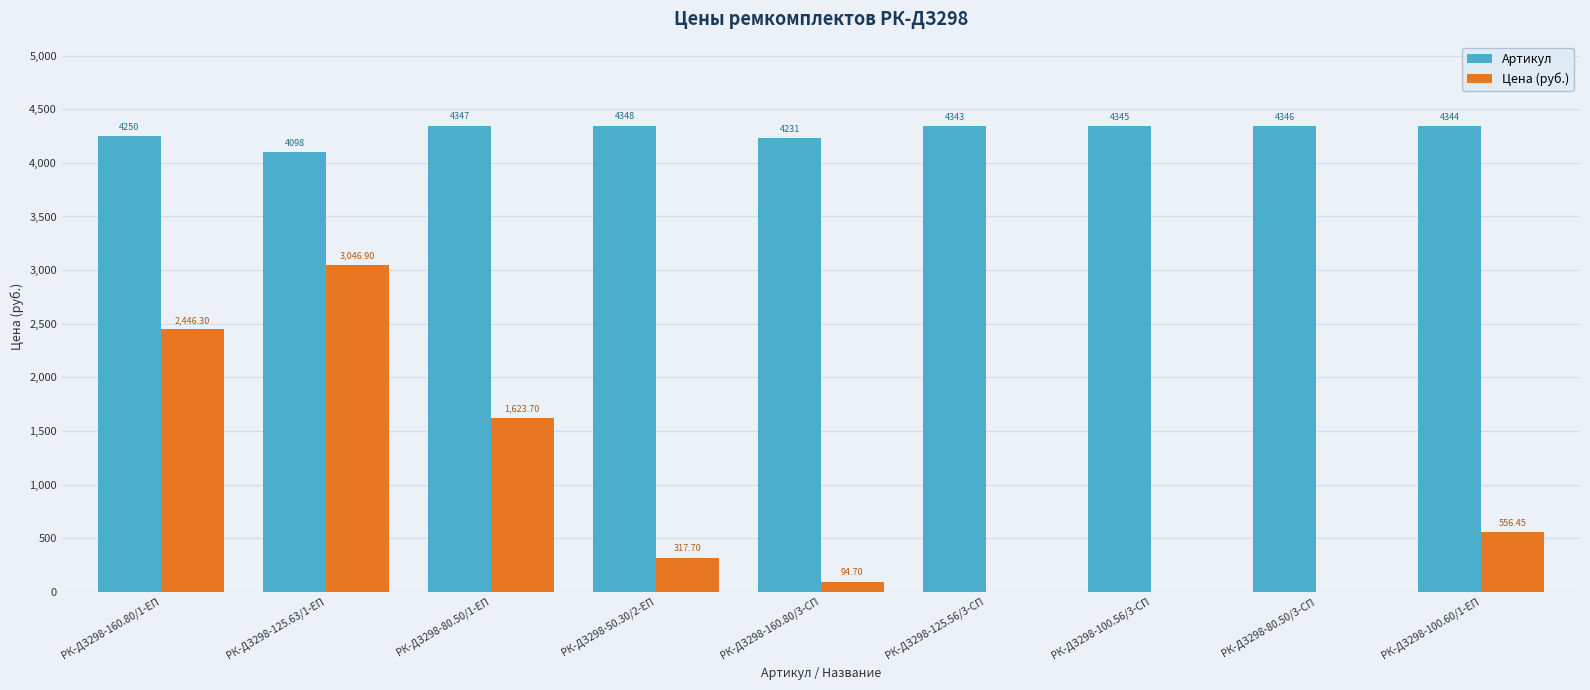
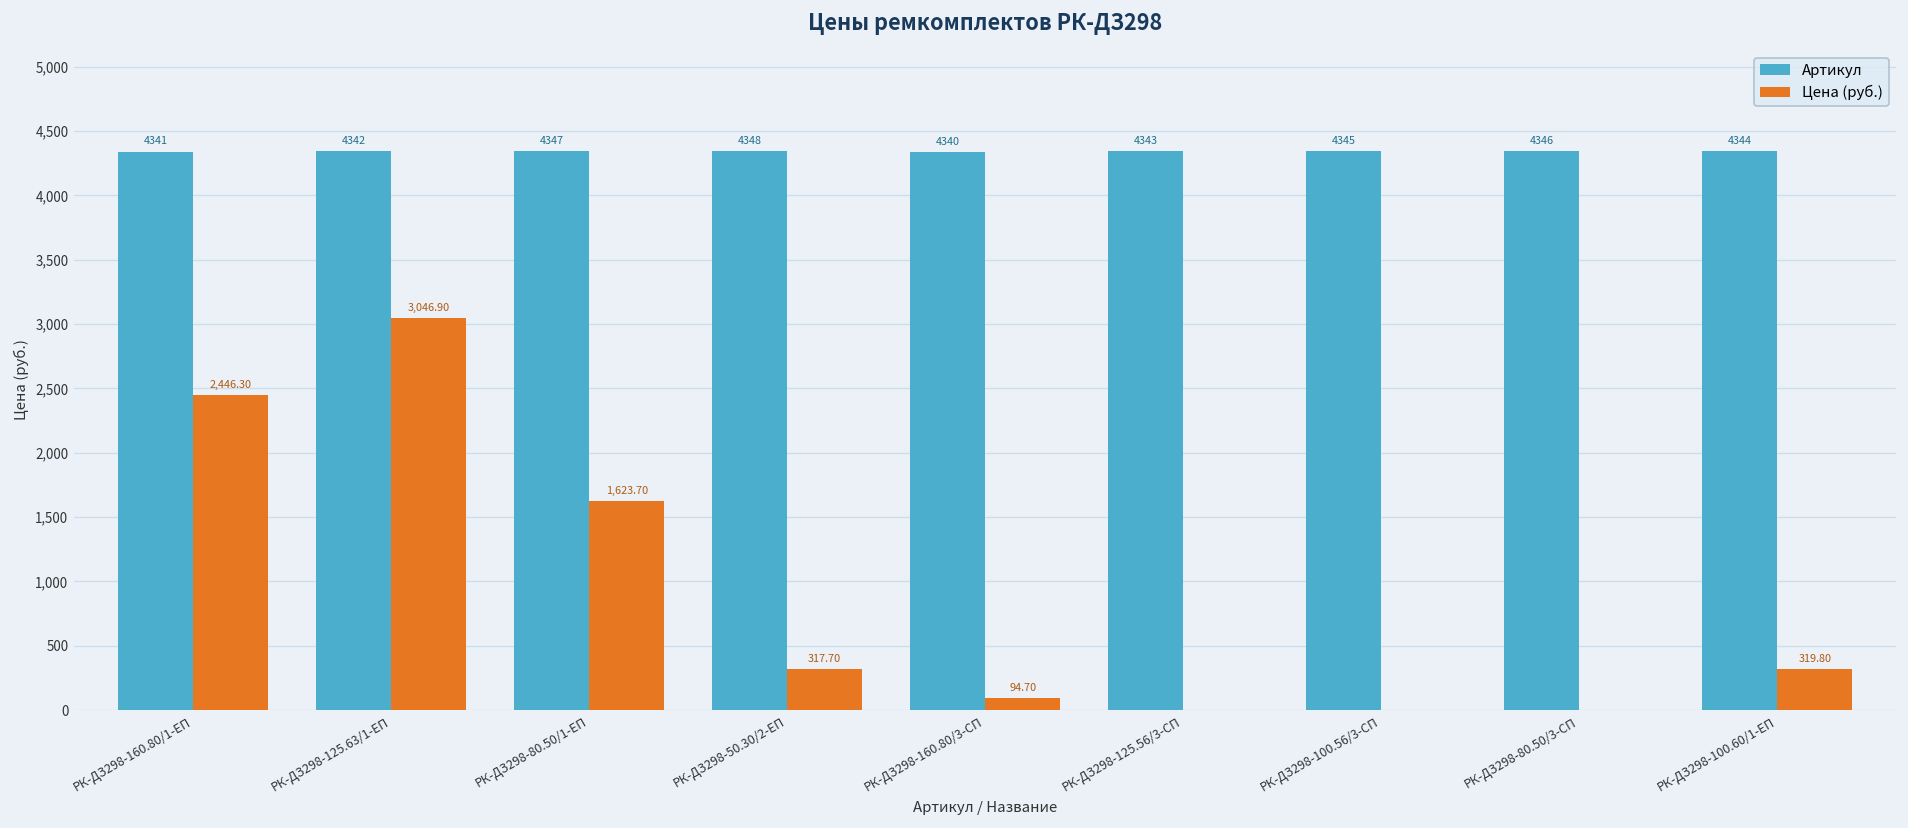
  {
    "Артикул": {
-     "РК-ДЗ298-160.80/1-ЕП": "4250",
-     "РК-ДЗ298-125.63/1-ЕП": "4098",
+     "РК-ДЗ298-160.80/1-ЕП": "4341",
+     "РК-ДЗ298-125.63/1-ЕП": "4342",
      "РК-ДЗ298-80.50/1-ЕП": "4347",
      "РК-ДЗ298-50.30/2-ЕП": "4348",
-     "РК-ДЗ298-160.80/3-СП": "4231",
+     "РК-ДЗ298-160.80/3-СП": "4340",
      "РК-ДЗ298-125.56/3-СП": "4343",
      "РК-ДЗ298-100.56/3-СП": "4345",
      "РК-ДЗ298-80.50/3-СП": "4346",
      "РК-ДЗ298-100.60/1-ЕП": "4344"
    },
    "Цена (руб.)": {
      "РК-ДЗ298-160.80/1-ЕП": "2,446.30",
      "РК-ДЗ298-125.63/1-ЕП": "3,046.90",
      "РК-ДЗ298-80.50/1-ЕП": "1,623.70",
      "РК-ДЗ298-50.30/2-ЕП": "317.70",
      "РК-ДЗ298-160.80/3-СП": "94.70",
-     "РК-ДЗ298-100.60/1-ЕП": "556.45"
+     "РК-ДЗ298-100.60/1-ЕП": "319.80"
    }
  }
